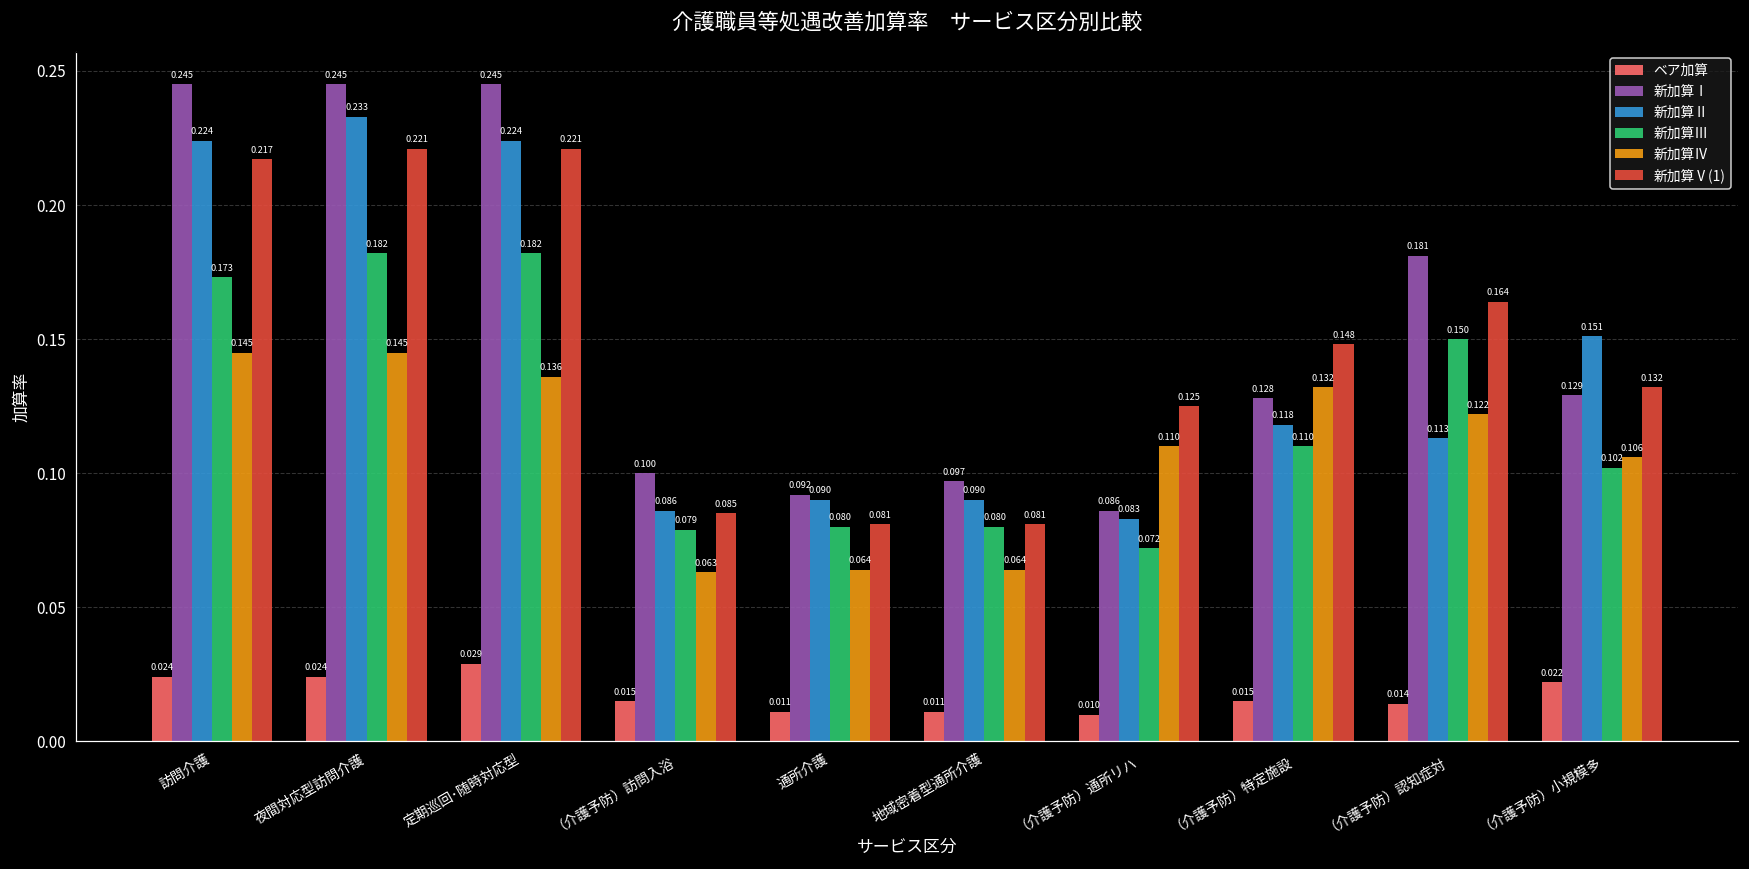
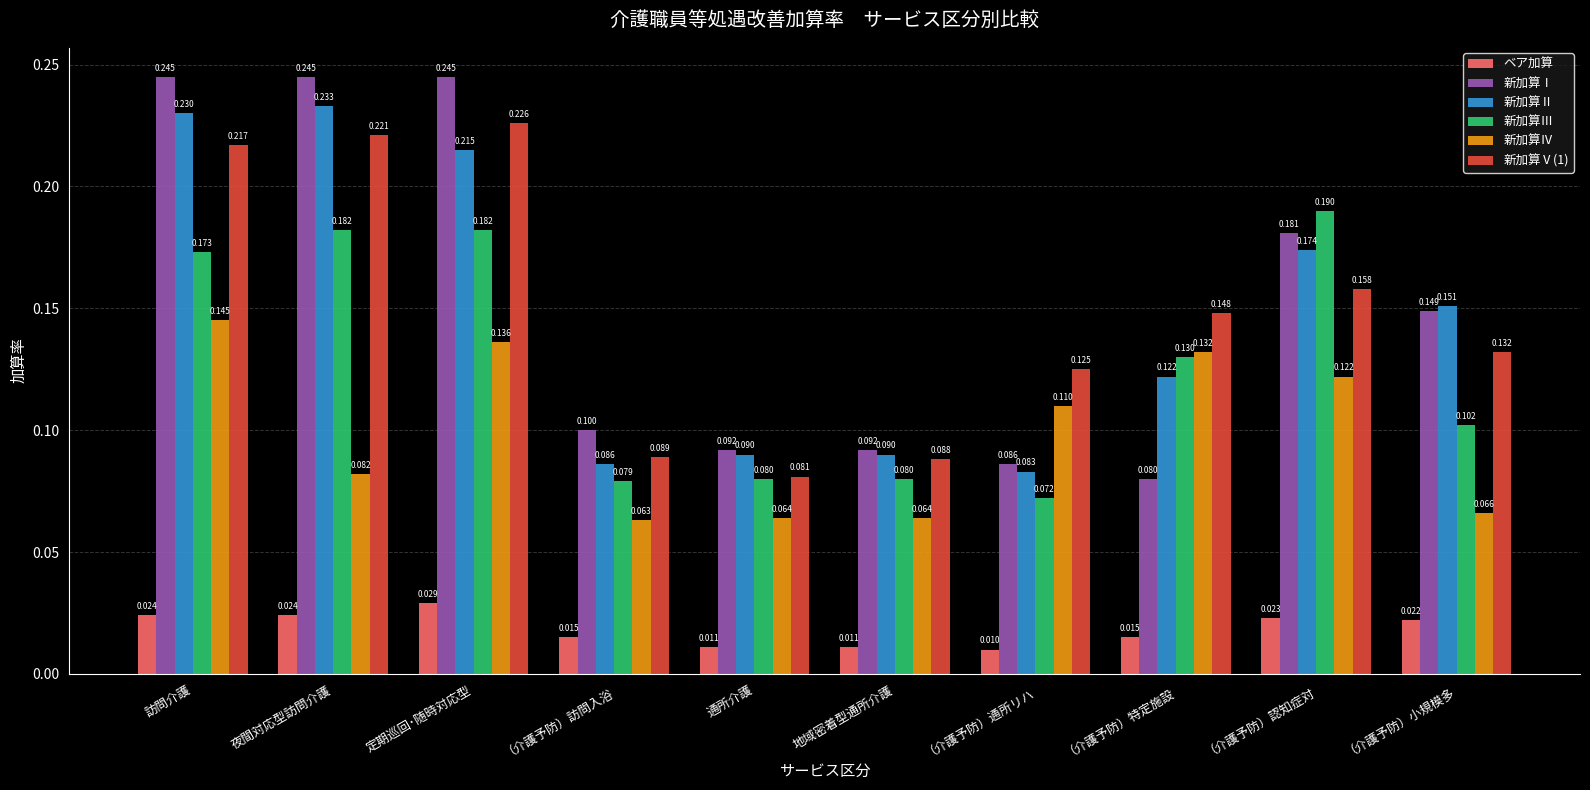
  {
    "ベア加算": {
      "訪問介護": 0.024,
      "夜間対応型訪問介護": 0.024,
      "定期巡回･随時対応型": 0.029,
      "（介護予防）訪問入浴": 0.015,
      "通所介護": 0.011,
      "地域密着型通所介護": 0.011,
      "（介護予防）通所リハ": 0.010,
      "（介護予防）特定施設": 0.015,
-     "（介護予防）認知症対": 0.014,
+     "（介護予防）認知症対": 0.023,
      "（介護予防）小規模多": 0.022
    },
    "新加算Ⅰ": {
      "訪問介護": 0.245,
      "夜間対応型訪問介護": 0.245,
      "定期巡回･随時対応型": 0.245,
      "（介護予防）訪問入浴": 0.100,
      "通所介護": 0.092,
-     "地域密着型通所介護": 0.097,
+     "地域密着型通所介護": 0.092,
      "（介護予防）通所リハ": 0.086,
-     "（介護予防）特定施設": 0.128,
+     "（介護予防）特定施設": 0.080,
      "（介護予防）認知症対": 0.181,
-     "（介護予防）小規模多": 0.129
+     "（介護予防）小規模多": 0.149
    },
    "新加算Ⅱ": {
-     "訪問介護": 0.224,
+     "訪問介護": 0.230,
      "夜間対応型訪問介護": 0.233,
-     "定期巡回･随時対応型": 0.224,
+     "定期巡回･随時対応型": 0.215,
      "（介護予防）訪問入浴": 0.086,
      "通所介護": 0.090,
      "地域密着型通所介護": 0.090,
      "（介護予防）通所リハ": 0.083,
-     "（介護予防）特定施設": 0.118,
-     "（介護予防）認知症対": 0.113,
+     "（介護予防）特定施設": 0.122,
+     "（介護予防）認知症対": 0.174,
      "（介護予防）小規模多": 0.151
    },
    "新加算Ⅲ": {
      "訪問介護": 0.173,
      "夜間対応型訪問介護": 0.182,
      "定期巡回･随時対応型": 0.182,
      "（介護予防）訪問入浴": 0.079,
      "通所介護": 0.080,
      "地域密着型通所介護": 0.080,
      "（介護予防）通所リハ": 0.072,
-     "（介護予防）特定施設": 0.110,
-     "（介護予防）認知症対": 0.150,
+     "（介護予防）特定施設": 0.130,
+     "（介護予防）認知症対": 0.190,
      "（介護予防）小規模多": 0.102
    },
    "新加算Ⅳ": {
      "訪問介護": 0.145,
-     "夜間対応型訪問介護": 0.145,
+     "夜間対応型訪問介護": 0.082,
      "定期巡回･随時対応型": 0.136,
      "（介護予防）訪問入浴": 0.063,
      "通所介護": 0.064,
      "地域密着型通所介護": 0.064,
      "（介護予防）通所リハ": 0.110,
      "（介護予防）特定施設": 0.132,
      "（介護予防）認知症対": 0.122,
-     "（介護予防）小規模多": 0.106
+     "（介護予防）小規模多": 0.066
    },
    "新加算Ⅴ(1)": {
      "訪問介護": 0.217,
      "夜間対応型訪問介護": 0.221,
-     "定期巡回･随時対応型": 0.221,
-     "（介護予防）訪問入浴": 0.085,
+     "定期巡回･随時対応型": 0.226,
+     "（介護予防）訪問入浴": 0.089,
      "通所介護": 0.081,
-     "地域密着型通所介護": 0.081,
+     "地域密着型通所介護": 0.088,
      "（介護予防）通所リハ": 0.125,
      "（介護予防）特定施設": 0.148,
-     "（介護予防）認知症対": 0.164,
+     "（介護予防）認知症対": 0.158,
      "（介護予防）小規模多": 0.132
    }
  }
